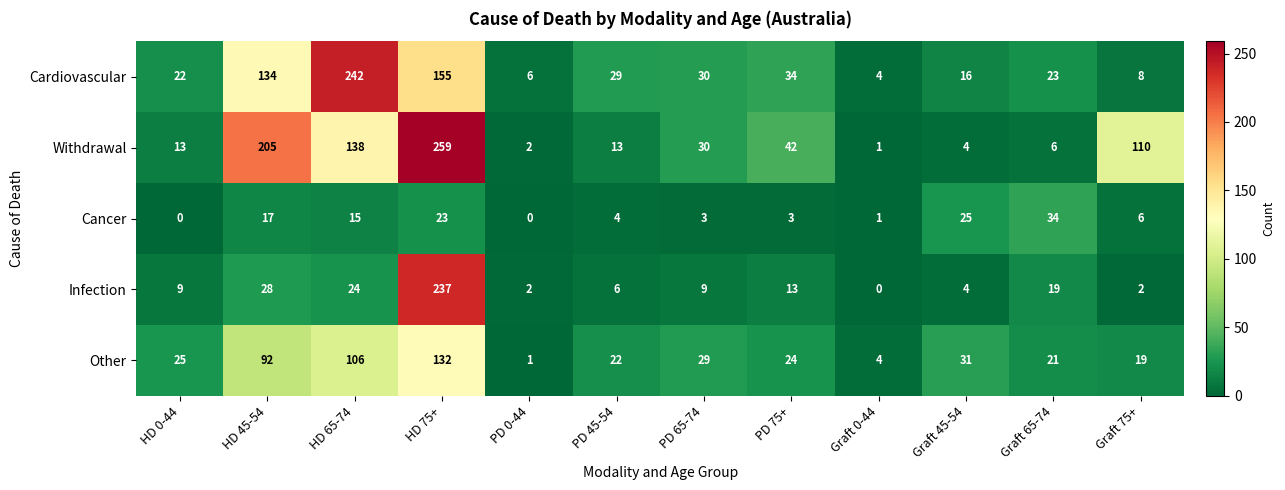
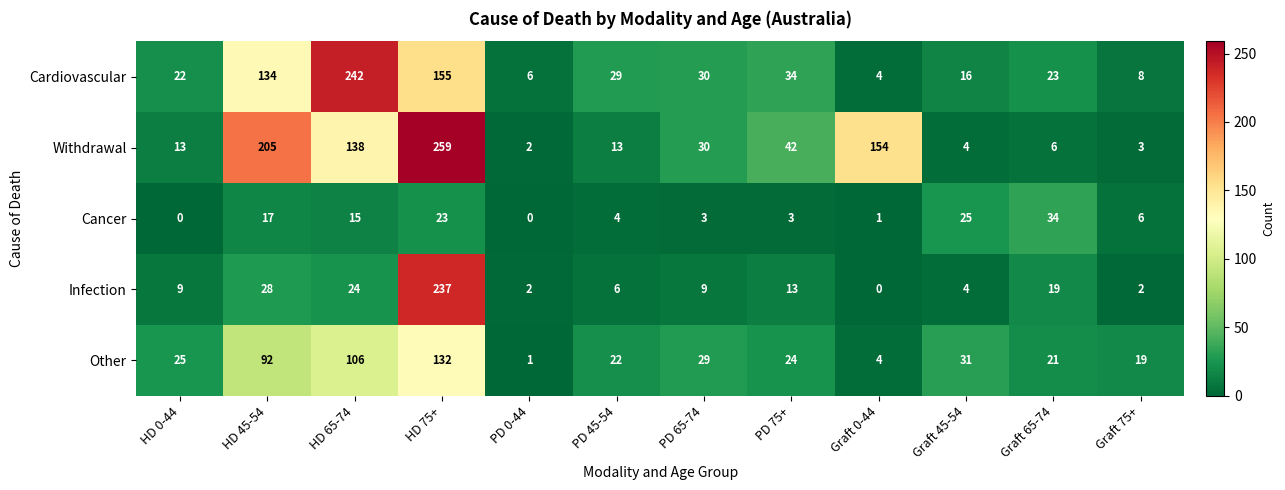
  {
    "Cardiovascular": {
      "HD 0-44": 22,
      "HD 45-54": 134,
      "HD 65-74": 242,
      "HD 75+": 155,
      "PD 0-44": 6,
      "PD 45-54": 29,
      "PD 65-74": 30,
      "PD 75+": 34,
      "Graft 0-44": 4,
      "Graft 45-54": 16,
      "Graft 65-74": 23,
      "Graft 75+": 8
    },
    "Withdrawal": {
      "HD 0-44": 13,
      "HD 45-54": 205,
      "HD 65-74": 138,
      "HD 75+": 259,
      "PD 0-44": 2,
      "PD 45-54": 13,
      "PD 65-74": 30,
      "PD 75+": 42,
-     "Graft 0-44": 1,
+     "Graft 0-44": 154,
      "Graft 45-54": 4,
      "Graft 65-74": 6,
-     "Graft 75+": 110
+     "Graft 75+": 3
    },
    "Cancer": {
      "HD 0-44": 0,
      "HD 45-54": 17,
      "HD 65-74": 15,
      "HD 75+": 23,
      "PD 0-44": 0,
      "PD 45-54": 4,
      "PD 65-74": 3,
      "PD 75+": 3,
      "Graft 0-44": 1,
      "Graft 45-54": 25,
      "Graft 65-74": 34,
      "Graft 75+": 6
    },
    "Infection": {
      "HD 0-44": 9,
      "HD 45-54": 28,
      "HD 65-74": 24,
      "HD 75+": 237,
      "PD 0-44": 2,
      "PD 45-54": 6,
      "PD 65-74": 9,
      "PD 75+": 13,
      "Graft 0-44": 0,
      "Graft 45-54": 4,
      "Graft 65-74": 19,
      "Graft 75+": 2
    },
    "Other": {
      "HD 0-44": 25,
      "HD 45-54": 92,
      "HD 65-74": 106,
      "HD 75+": 132,
      "PD 0-44": 1,
      "PD 45-54": 22,
      "PD 65-74": 29,
      "PD 75+": 24,
      "Graft 0-44": 4,
      "Graft 45-54": 31,
      "Graft 65-74": 21,
      "Graft 75+": 19
    }
  }
